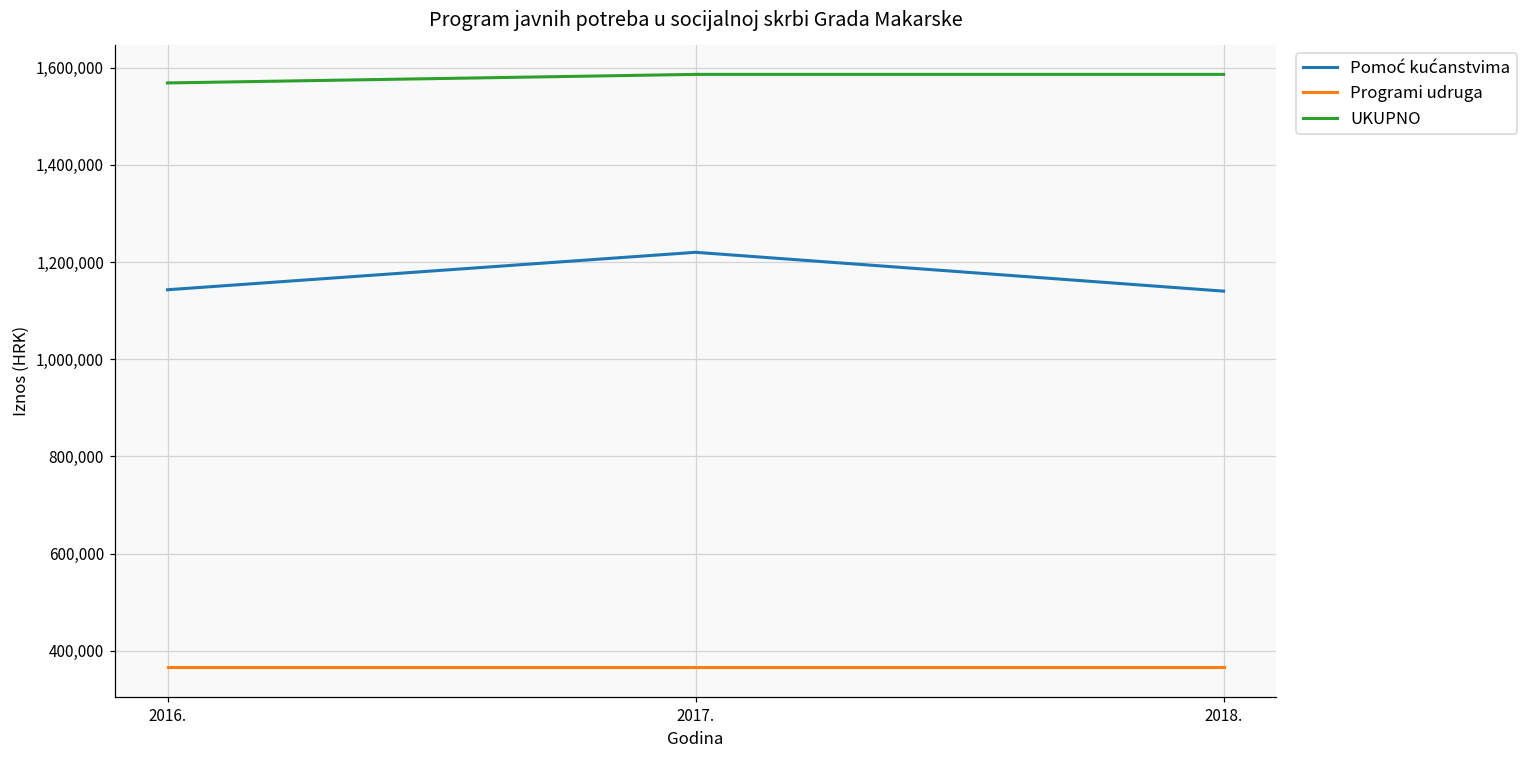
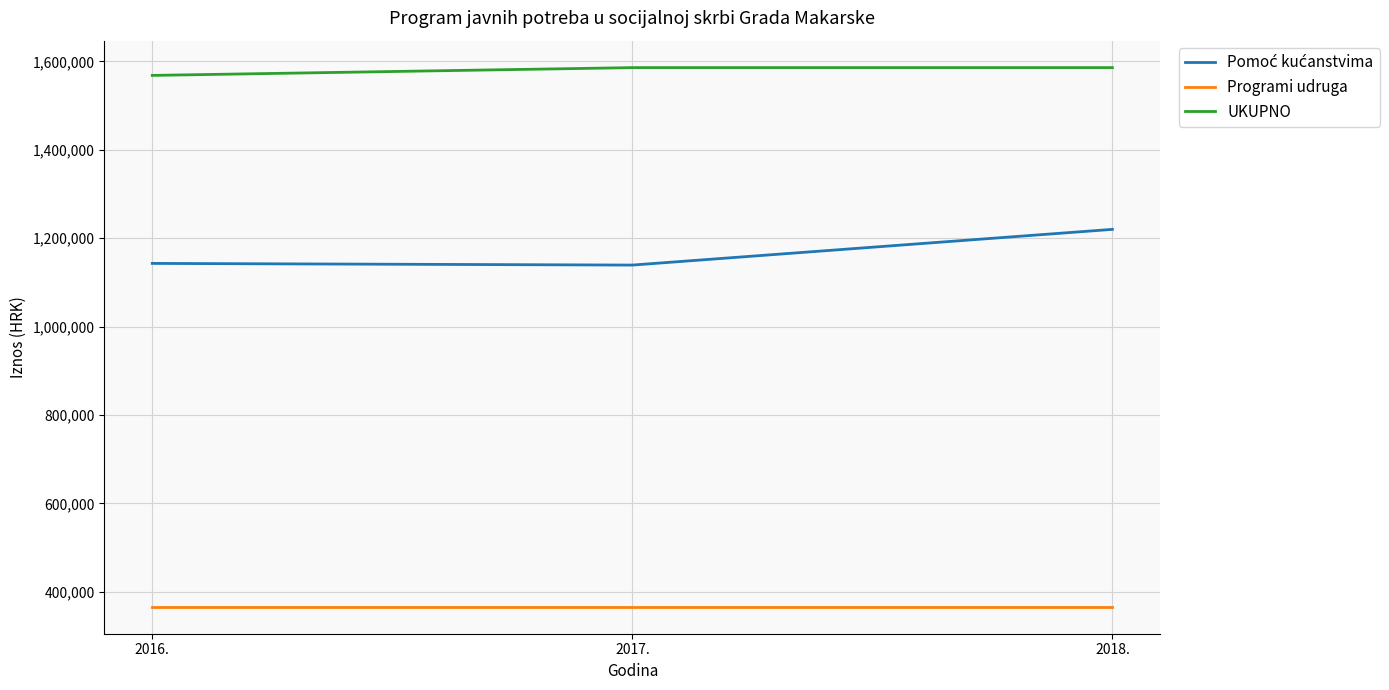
  {
    "Pomoć kućanstvima": {
      "2016.": "1,140,000",
-     "2017.": "1,220,000",
-     "2018.": "1,140,000"
+     "2017.": "1,140,000",
+     "2018.": "1,220,000"
    },
    "Programi udruga": {
      "2016.": "370,000",
      "2017.": "370,000",
      "2018.": "370,000"
    },
    "UKUPNO": {
      "2016.": "1,570,000",
      "2017.": "1,590,000",
      "2018.": "1,590,000"
    }
  }
